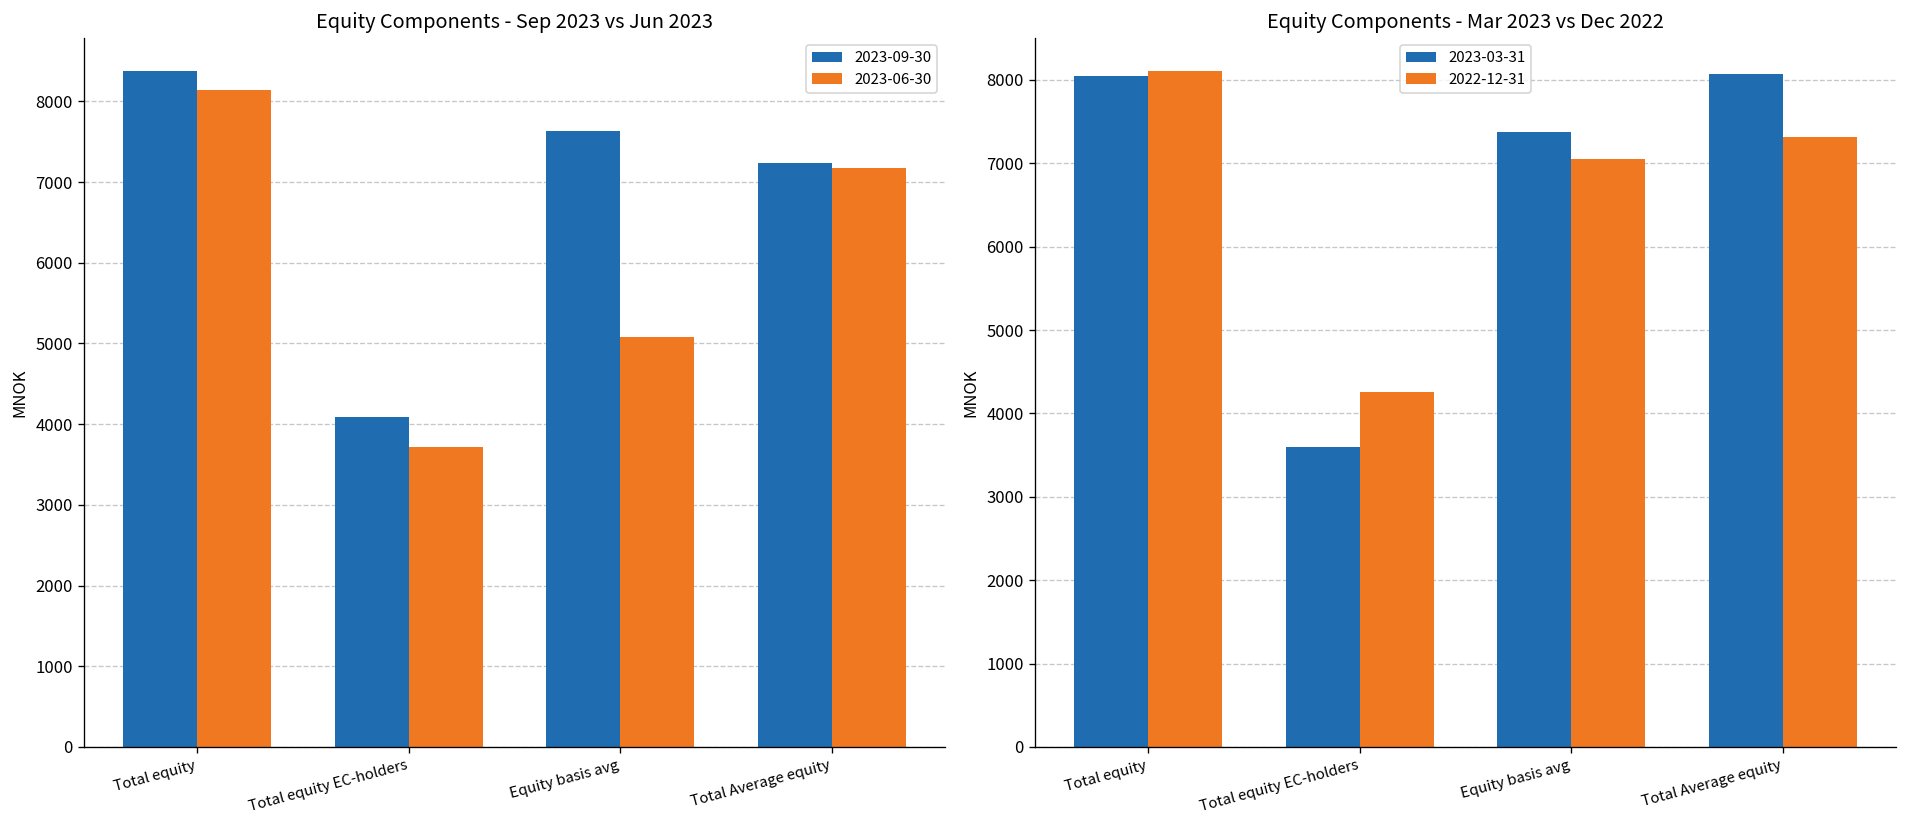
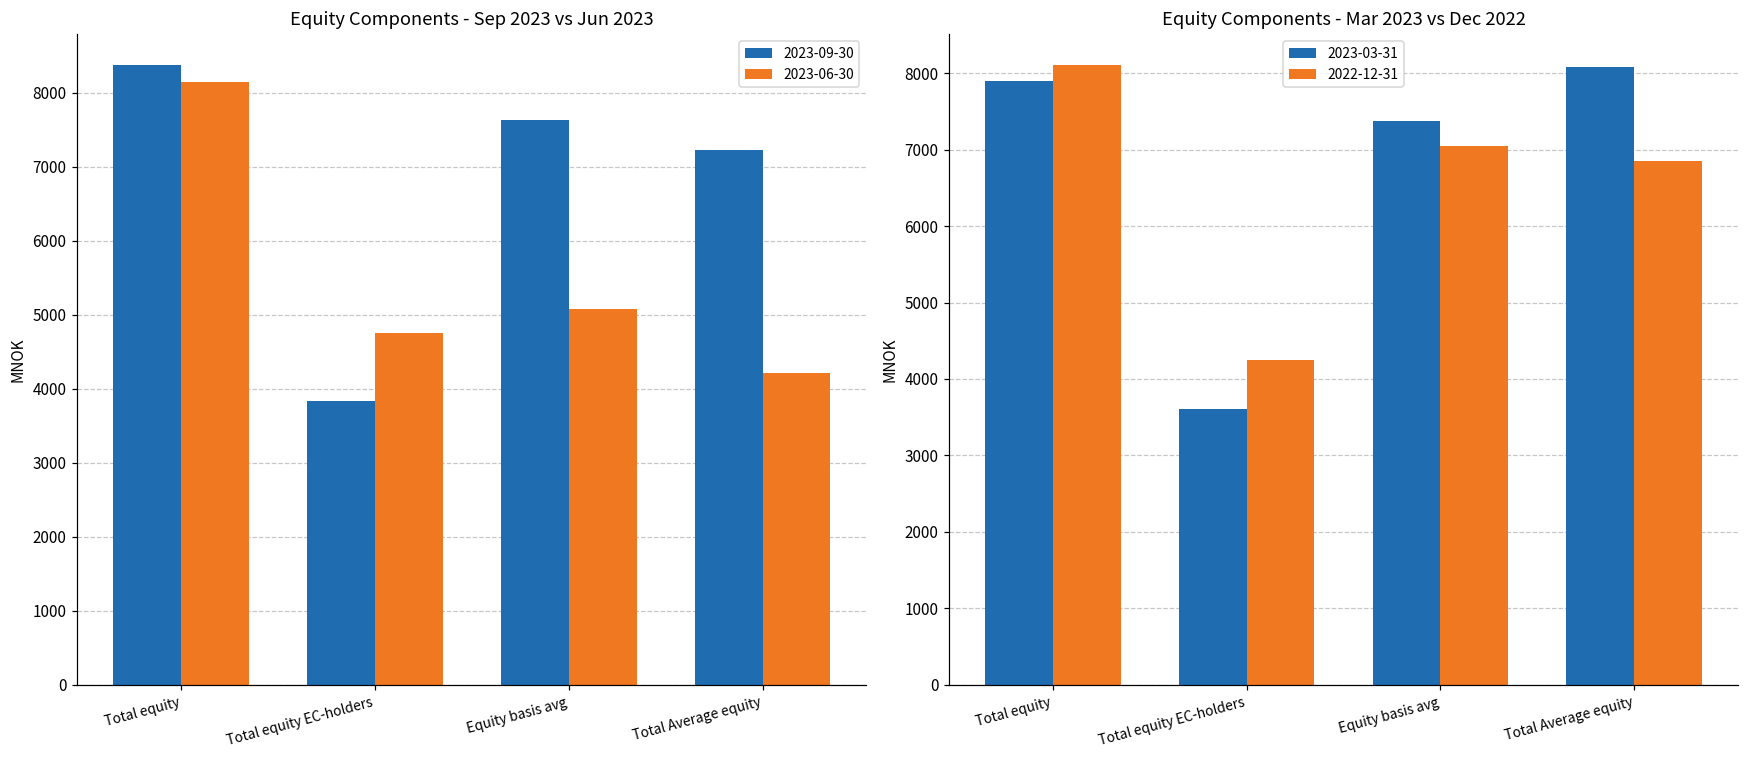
  {
    "Equity Components - Sep 2023 vs Jun 2023": {
      "2023-09-30": {
        "Total equity": 8400,
-       "Total equity EC-holders": 4100,
+       "Total equity EC-holders": 3800,
        "Equity basis avg": 7600,
        "Total Average equity": 7200
      },
      "2023-06-30": {
        "Total equity": 8100,
-       "Total equity EC-holders": 3700,
+       "Total equity EC-holders": 4800,
        "Equity basis avg": 5100,
-       "Total Average equity": 7200
+       "Total Average equity": 4200
      }
    },
    "Equity Components - Mar 2023 vs Dec 2022": {
      "2023-03-31": {
-       "Total equity": 8000,
+       "Total equity": 7900,
        "Total equity EC-holders": 3600,
        "Equity basis avg": 7400,
        "Total Average equity": 8100
      },
      "2022-12-31": {
        "Total equity": 8100,
        "Total equity EC-holders": 4300,
        "Equity basis avg": 7100,
-       "Total Average equity": 7300
+       "Total Average equity": 6900
      }
    }
  }
